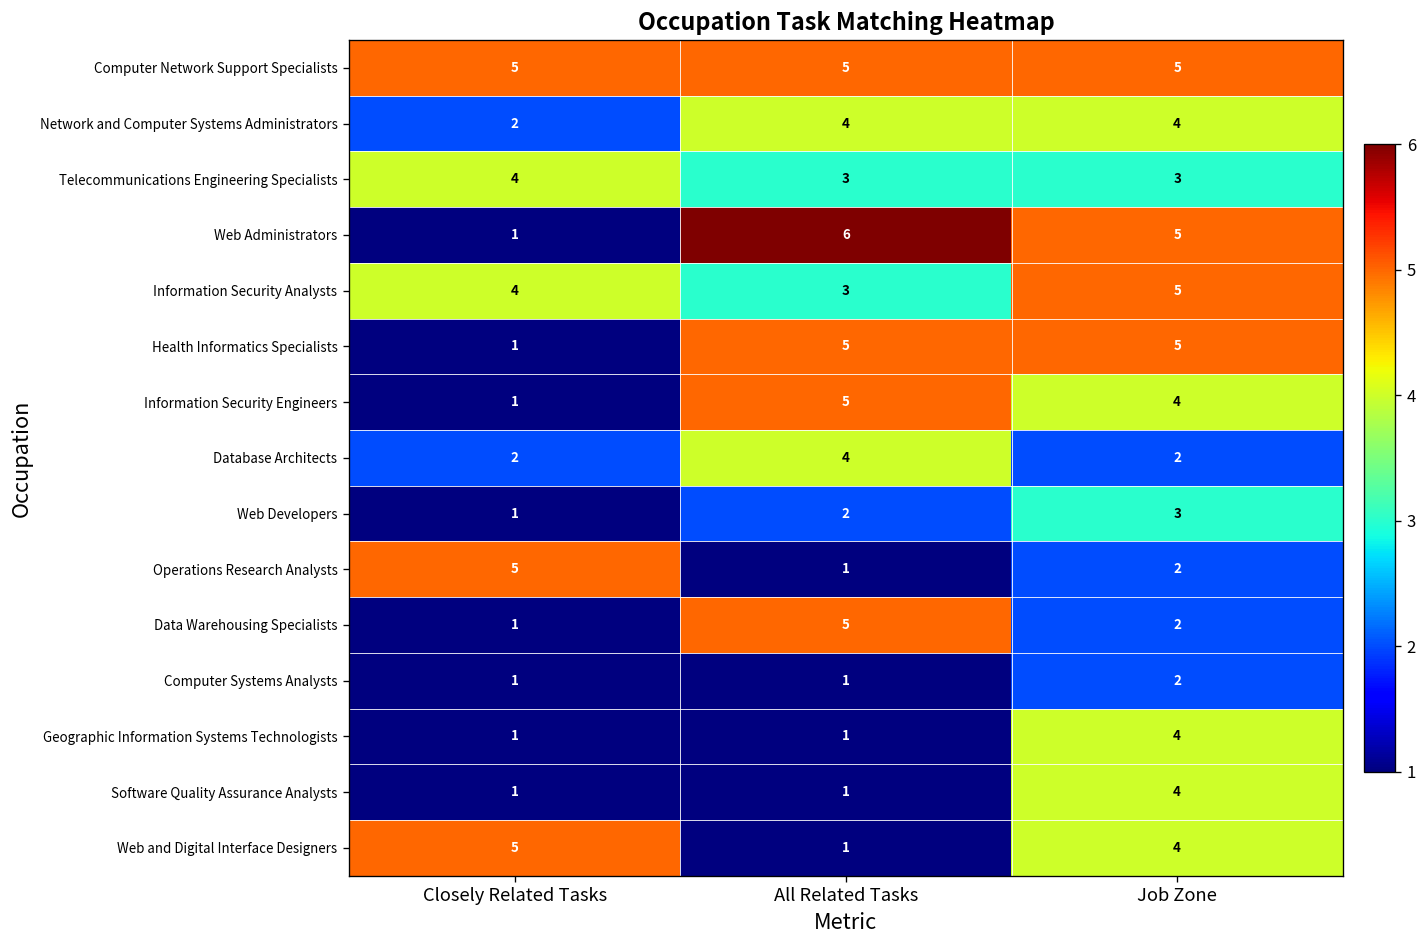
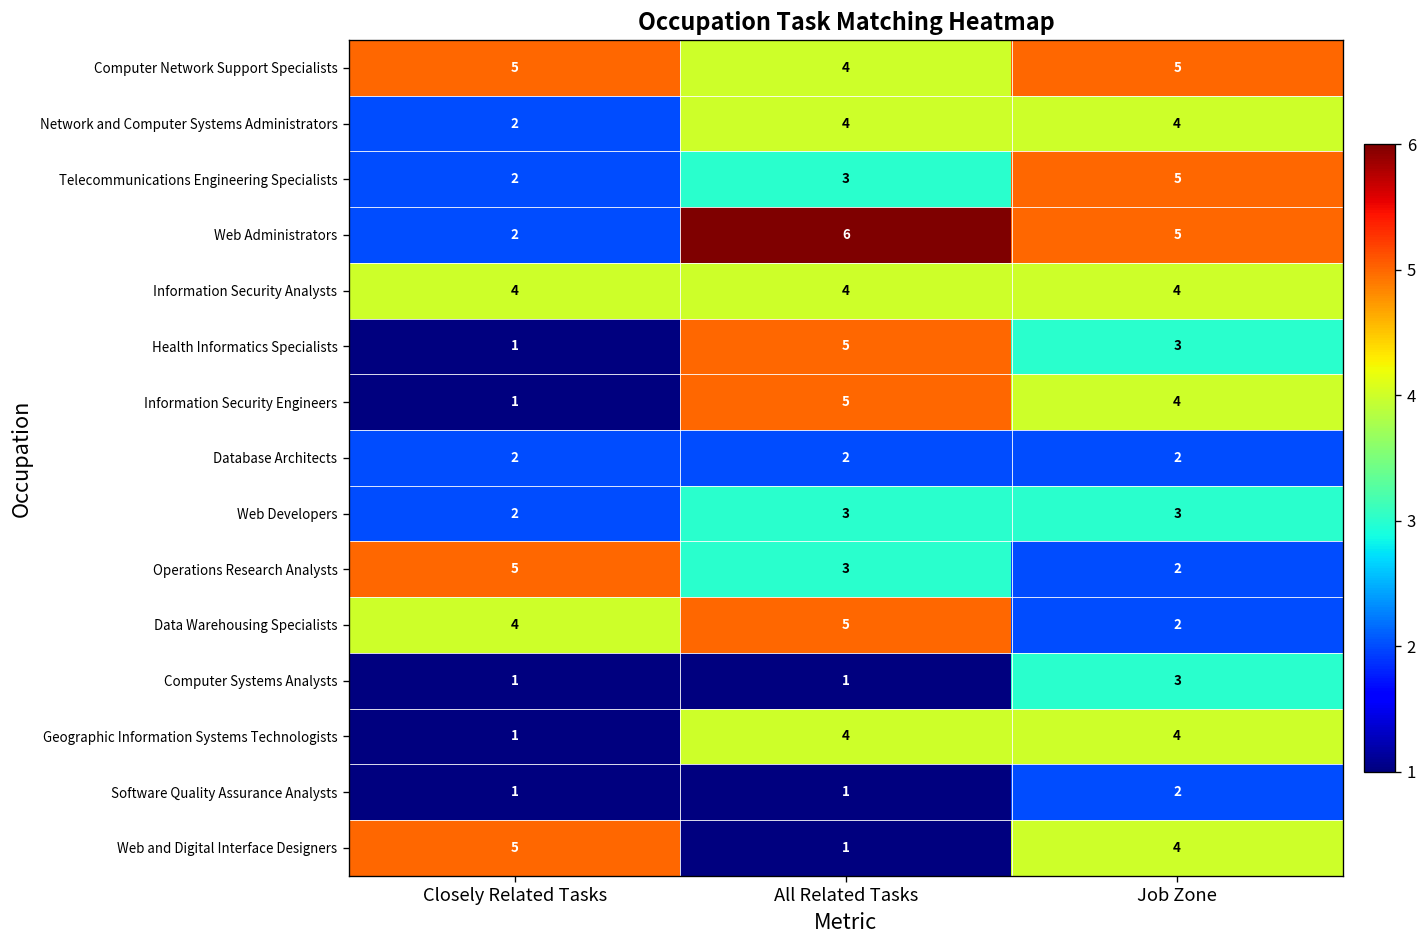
  {
    "Computer Network Support Specialists": {
      "Closely Related Tasks": 5,
-     "All Related Tasks": 5,
+     "All Related Tasks": 4,
      "Job Zone": 5
    },
    "Network and Computer Systems Administrators": {
      "Closely Related Tasks": 2,
      "All Related Tasks": 4,
      "Job Zone": 4
    },
    "Telecommunications Engineering Specialists": {
-     "Closely Related Tasks": 4,
+     "Closely Related Tasks": 2,
      "All Related Tasks": 3,
-     "Job Zone": 3
+     "Job Zone": 5
    },
    "Web Administrators": {
-     "Closely Related Tasks": 1,
+     "Closely Related Tasks": 2,
      "All Related Tasks": 6,
      "Job Zone": 5
    },
    "Information Security Analysts": {
      "Closely Related Tasks": 4,
-     "All Related Tasks": 3,
-     "Job Zone": 5
+     "All Related Tasks": 4,
+     "Job Zone": 4
    },
    "Health Informatics Specialists": {
      "Closely Related Tasks": 1,
      "All Related Tasks": 5,
-     "Job Zone": 5
+     "Job Zone": 3
    },
    "Information Security Engineers": {
      "Closely Related Tasks": 1,
      "All Related Tasks": 5,
      "Job Zone": 4
    },
    "Database Architects": {
      "Closely Related Tasks": 2,
-     "All Related Tasks": 4,
+     "All Related Tasks": 2,
      "Job Zone": 2
    },
    "Web Developers": {
-     "Closely Related Tasks": 1,
-     "All Related Tasks": 2,
+     "Closely Related Tasks": 2,
+     "All Related Tasks": 3,
      "Job Zone": 3
    },
    "Operations Research Analysts": {
      "Closely Related Tasks": 5,
-     "All Related Tasks": 1,
+     "All Related Tasks": 3,
      "Job Zone": 2
    },
    "Data Warehousing Specialists": {
-     "Closely Related Tasks": 1,
+     "Closely Related Tasks": 4,
      "All Related Tasks": 5,
      "Job Zone": 2
    },
    "Computer Systems Analysts": {
      "Closely Related Tasks": 1,
      "All Related Tasks": 1,
-     "Job Zone": 2
+     "Job Zone": 3
    },
    "Geographic Information Systems Technologists": {
      "Closely Related Tasks": 1,
-     "All Related Tasks": 1,
+     "All Related Tasks": 4,
      "Job Zone": 4
    },
    "Software Quality Assurance Analysts": {
      "Closely Related Tasks": 1,
      "All Related Tasks": 1,
-     "Job Zone": 4
+     "Job Zone": 2
    },
    "Web and Digital Interface Designers": {
      "Closely Related Tasks": 5,
      "All Related Tasks": 1,
      "Job Zone": 4
    }
  }
